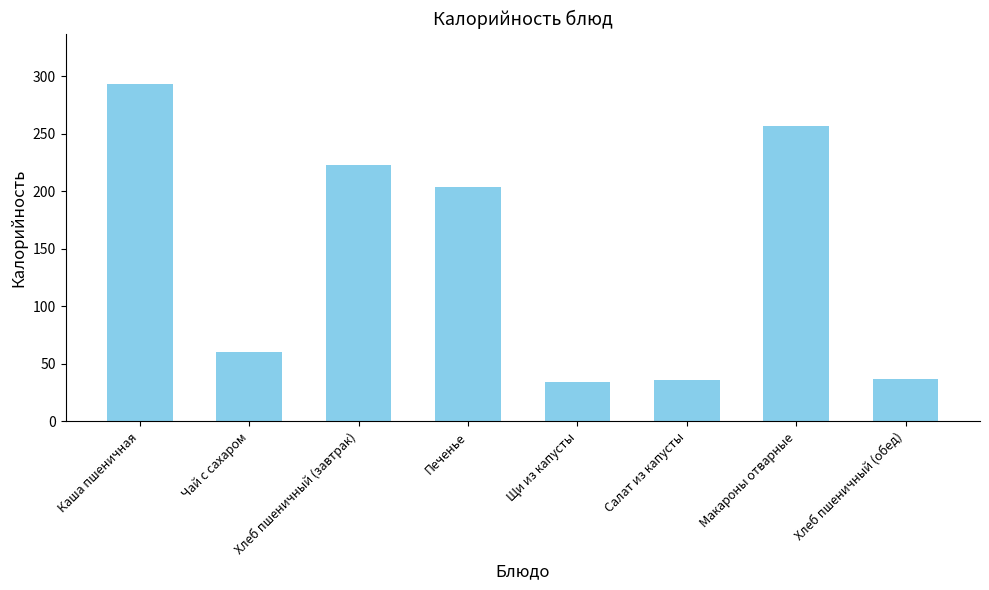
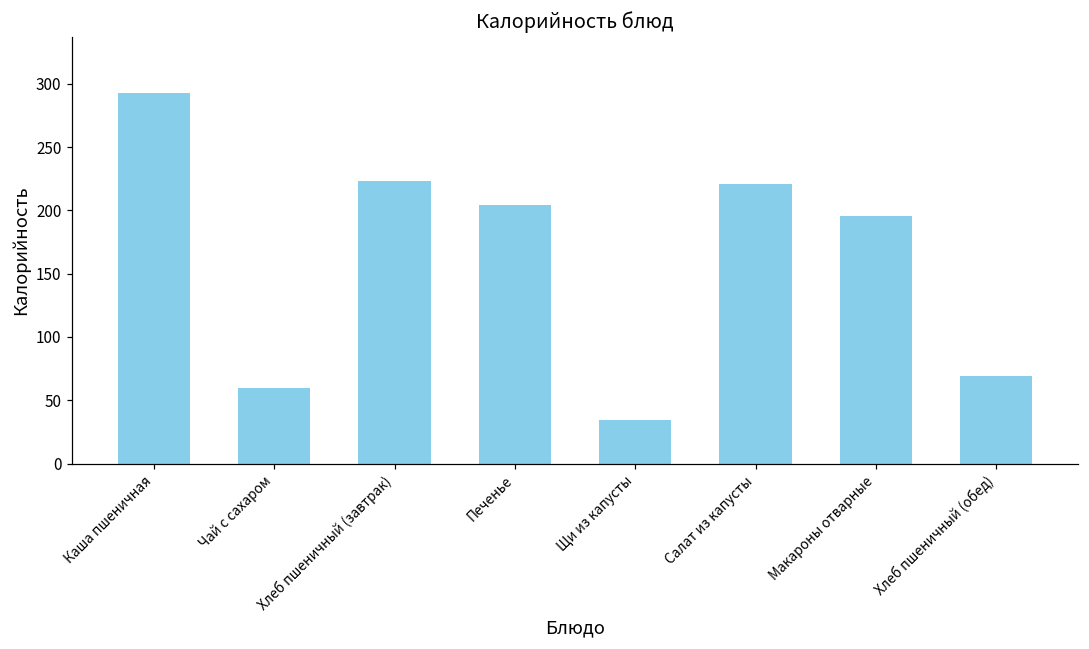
  {
    "Каша пшеничная": 293,
    "Чай с сахаром": 60,
    "Хлеб пшеничный (завтрак)": 223,
    "Печенье": 204,
    "Щи из капусты": 34,
-   "Салат из капусты": 36,
-   "Макароны отварные": 257,
-   "Хлеб пшеничный (обед)": 37
+   "Салат из капусты": 221,
+   "Макароны отварные": 196,
+   "Хлеб пшеничный (обед)": 69
  }
